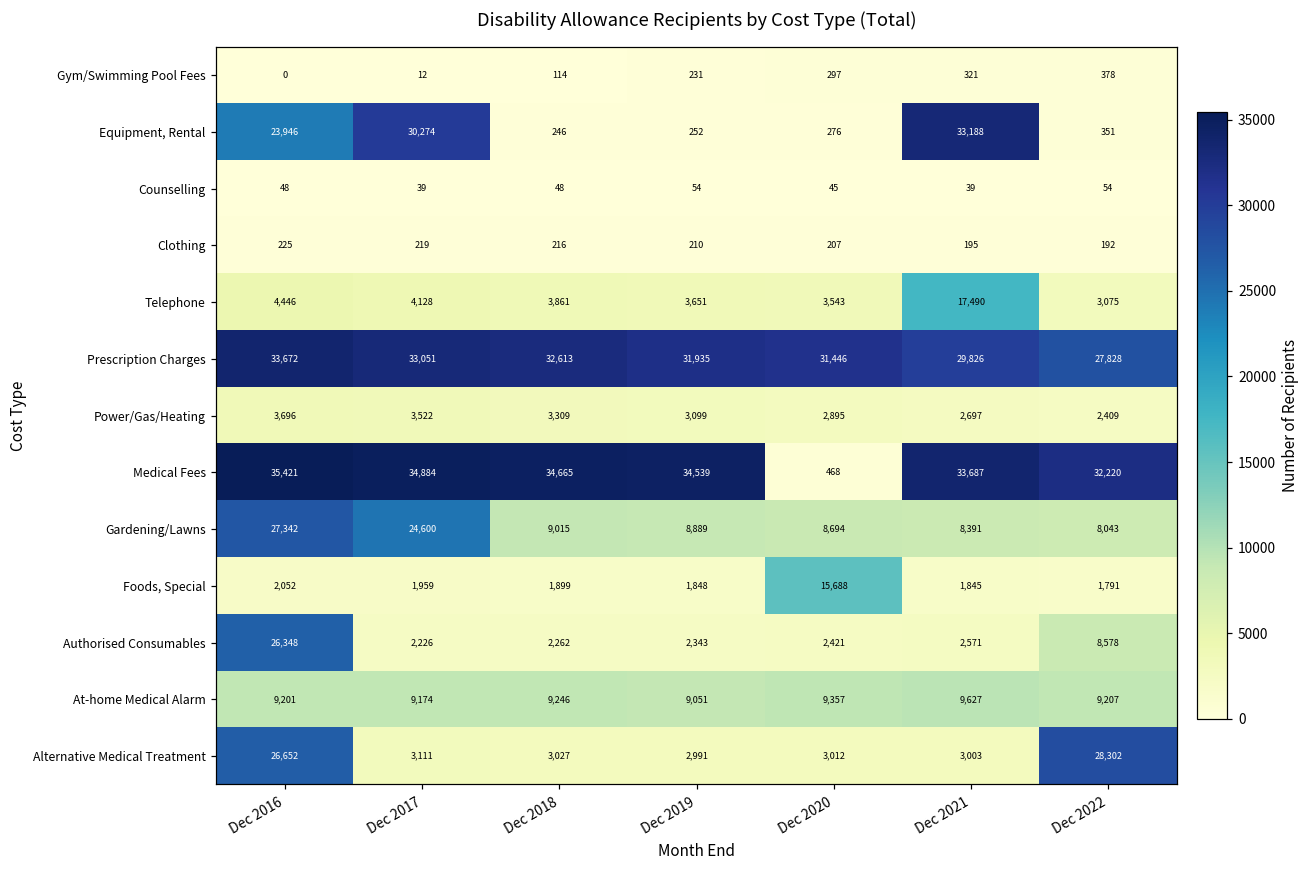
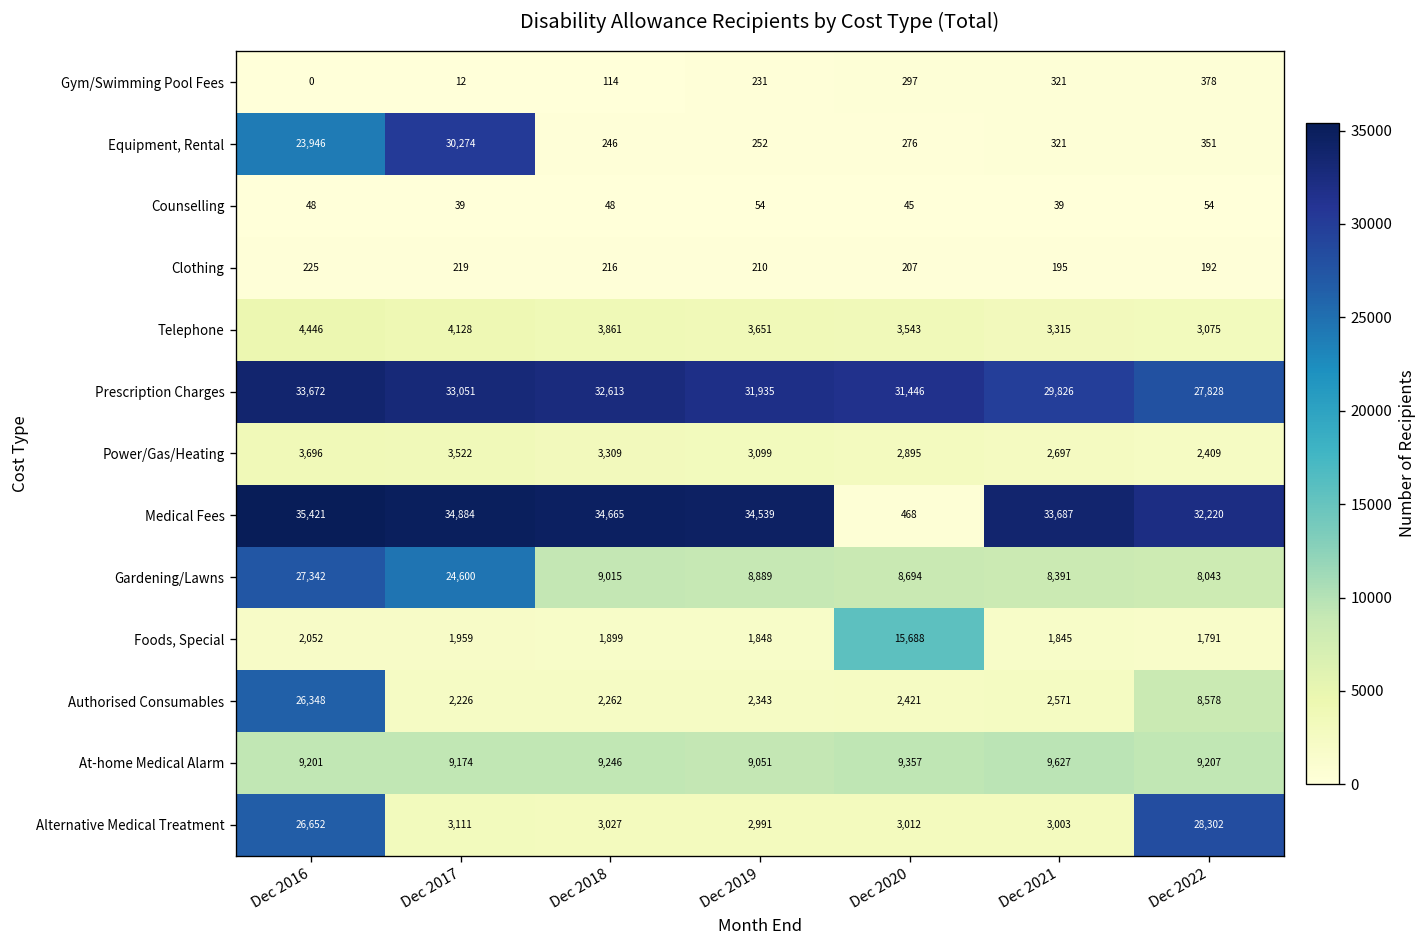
  {
    "Gym/Swimming Pool Fees": {
      "Dec 2016": "0",
      "Dec 2017": "12",
      "Dec 2018": "114",
      "Dec 2019": "231",
      "Dec 2020": "297",
      "Dec 2021": "321",
      "Dec 2022": "378"
    },
    "Equipment, Rental": {
      "Dec 2016": "23,946",
      "Dec 2017": "30,274",
      "Dec 2018": "246",
      "Dec 2019": "252",
      "Dec 2020": "276",
-     "Dec 2021": "33,188",
+     "Dec 2021": "321",
      "Dec 2022": "351"
    },
    "Counselling": {
      "Dec 2016": "48",
      "Dec 2017": "39",
      "Dec 2018": "48",
      "Dec 2019": "54",
      "Dec 2020": "45",
      "Dec 2021": "39",
      "Dec 2022": "54"
    },
    "Clothing": {
      "Dec 2016": "225",
      "Dec 2017": "219",
      "Dec 2018": "216",
      "Dec 2019": "210",
      "Dec 2020": "207",
      "Dec 2021": "195",
      "Dec 2022": "192"
    },
    "Telephone": {
      "Dec 2016": "4,446",
      "Dec 2017": "4,128",
      "Dec 2018": "3,861",
      "Dec 2019": "3,651",
      "Dec 2020": "3,543",
-     "Dec 2021": "17,490",
+     "Dec 2021": "3,315",
      "Dec 2022": "3,075"
    },
    "Prescription Charges": {
      "Dec 2016": "33,672",
      "Dec 2017": "33,051",
      "Dec 2018": "32,613",
      "Dec 2019": "31,935",
      "Dec 2020": "31,446",
      "Dec 2021": "29,826",
      "Dec 2022": "27,828"
    },
    "Power/Gas/Heating": {
      "Dec 2016": "3,696",
      "Dec 2017": "3,522",
      "Dec 2018": "3,309",
      "Dec 2019": "3,099",
      "Dec 2020": "2,895",
      "Dec 2021": "2,697",
      "Dec 2022": "2,409"
    },
    "Medical Fees": {
      "Dec 2016": "35,421",
      "Dec 2017": "34,884",
      "Dec 2018": "34,665",
      "Dec 2019": "34,539",
      "Dec 2020": "468",
      "Dec 2021": "33,687",
      "Dec 2022": "32,220"
    },
    "Gardening/Lawns": {
      "Dec 2016": "27,342",
      "Dec 2017": "24,600",
      "Dec 2018": "9,015",
      "Dec 2019": "8,889",
      "Dec 2020": "8,694",
      "Dec 2021": "8,391",
      "Dec 2022": "8,043"
    },
    "Foods, Special": {
      "Dec 2016": "2,052",
      "Dec 2017": "1,959",
      "Dec 2018": "1,899",
      "Dec 2019": "1,848",
      "Dec 2020": "15,688",
      "Dec 2021": "1,845",
      "Dec 2022": "1,791"
    },
    "Authorised Consumables": {
      "Dec 2016": "26,348",
      "Dec 2017": "2,226",
      "Dec 2018": "2,262",
      "Dec 2019": "2,343",
      "Dec 2020": "2,421",
      "Dec 2021": "2,571",
      "Dec 2022": "8,578"
    },
    "At-home Medical Alarm": {
      "Dec 2016": "9,201",
      "Dec 2017": "9,174",
      "Dec 2018": "9,246",
      "Dec 2019": "9,051",
      "Dec 2020": "9,357",
      "Dec 2021": "9,627",
      "Dec 2022": "9,207"
    },
    "Alternative Medical Treatment": {
      "Dec 2016": "26,652",
      "Dec 2017": "3,111",
      "Dec 2018": "3,027",
      "Dec 2019": "2,991",
      "Dec 2020": "3,012",
      "Dec 2021": "3,003",
      "Dec 2022": "28,302"
    }
  }
